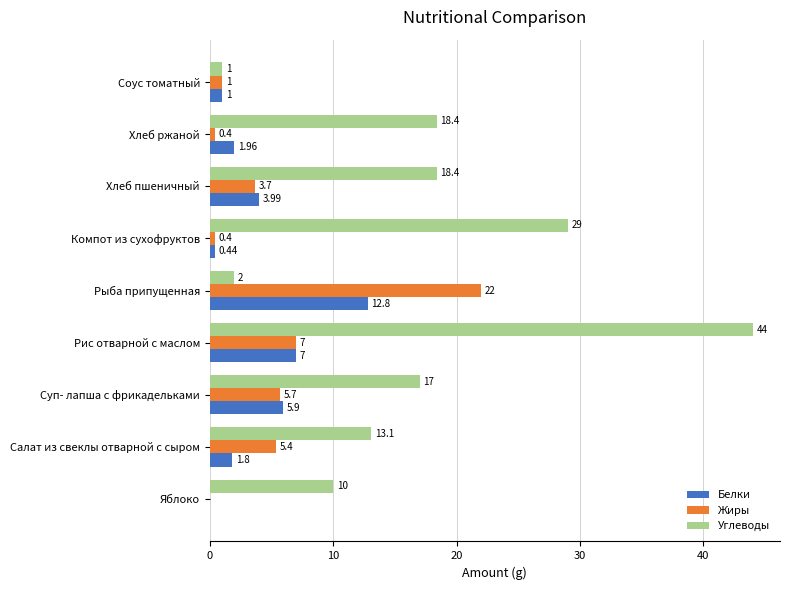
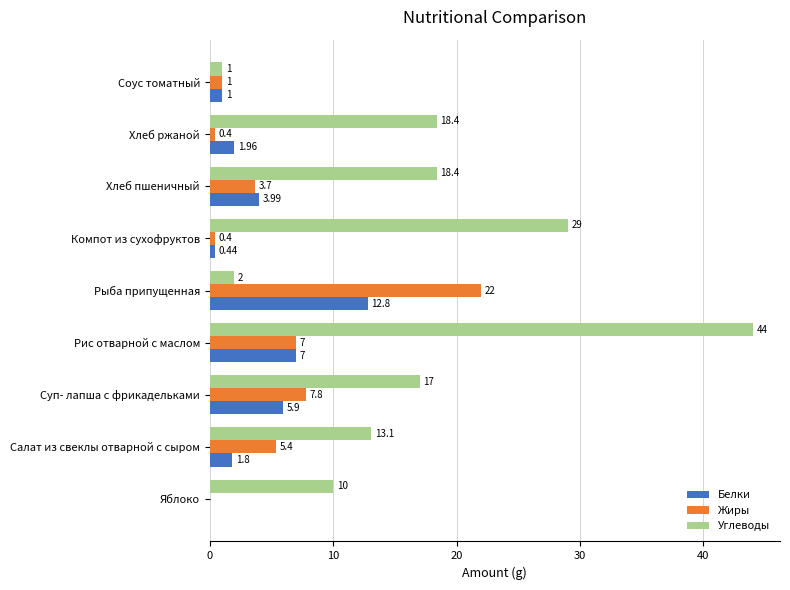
  {
    "Белки": {
      "Соус томатный": 1,
      "Хлеб ржаной": 1.96,
      "Хлеб пшеничный": 3.99,
      "Компот из сухофруктов": 0.44,
      "Рыба припущенная": 12.8,
      "Рис отварной с маслом": 7,
      "Суп- лапша с фрикадельками": 5.9,
      "Салат из свеклы отварной с сыром": 1.8
    },
    "Жиры": {
      "Соус томатный": 1,
      "Хлеб ржаной": 0.4,
      "Хлеб пшеничный": 3.7,
      "Компот из сухофруктов": 0.4,
      "Рыба припущенная": 22,
      "Рис отварной с маслом": 7,
-     "Суп- лапша с фрикадельками": 5.7,
+     "Суп- лапша с фрикадельками": 7.8,
      "Салат из свеклы отварной с сыром": 5.4
    },
    "Углеводы": {
      "Соус томатный": 1,
      "Хлеб ржаной": 18.4,
      "Хлеб пшеничный": 18.4,
      "Компот из сухофруктов": 29,
      "Рыба припущенная": 2,
      "Рис отварной с маслом": 44,
      "Суп- лапша с фрикадельками": 17,
      "Салат из свеклы отварной с сыром": 13.1,
      "Яблоко": 10
    }
  }
